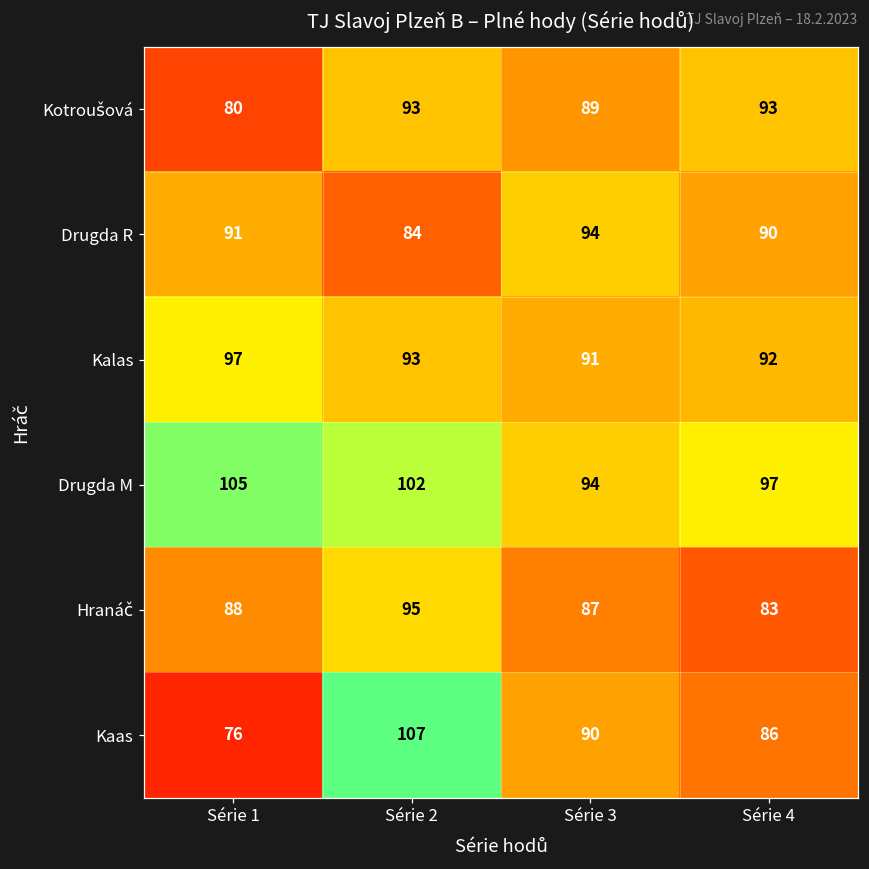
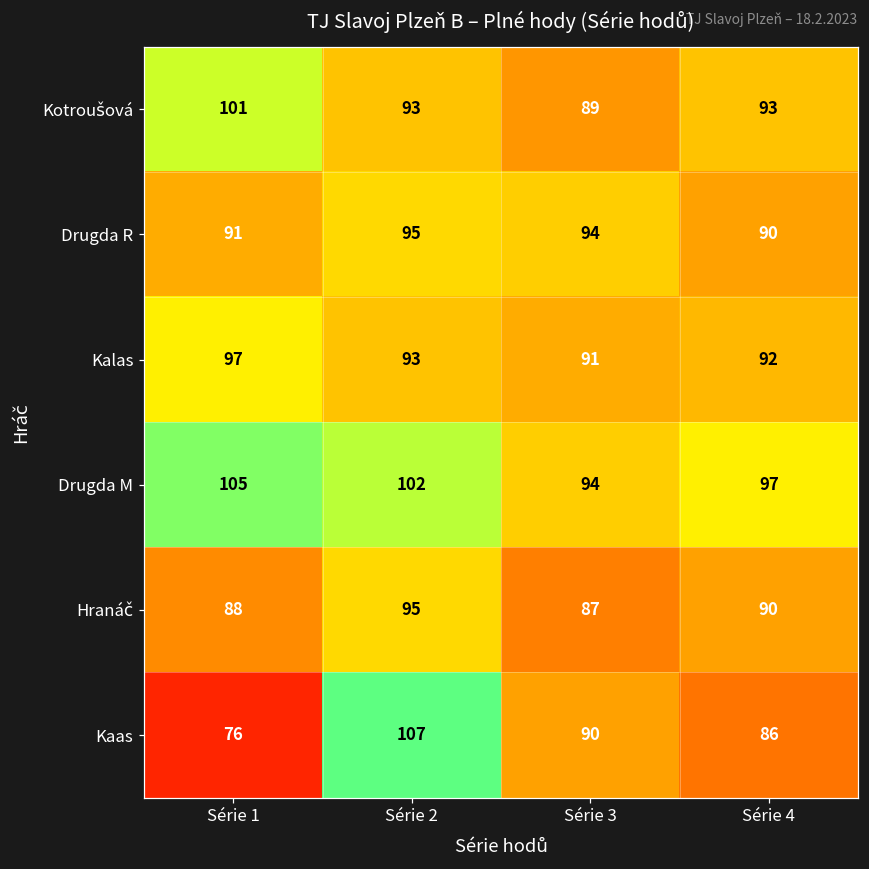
  {
    "Kotroušová": {
-     "Série 1": 80,
+     "Série 1": 101,
      "Série 2": 93,
      "Série 3": 89,
      "Série 4": 93
    },
    "Drugda R": {
      "Série 1": 91,
-     "Série 2": 84,
+     "Série 2": 95,
      "Série 3": 94,
      "Série 4": 90
    },
    "Kalas": {
      "Série 1": 97,
      "Série 2": 93,
      "Série 3": 91,
      "Série 4": 92
    },
    "Drugda M": {
      "Série 1": 105,
      "Série 2": 102,
      "Série 3": 94,
      "Série 4": 97
    },
    "Hranáč": {
      "Série 1": 88,
      "Série 2": 95,
      "Série 3": 87,
-     "Série 4": 83
+     "Série 4": 90
    },
    "Kaas": {
      "Série 1": 76,
      "Série 2": 107,
      "Série 3": 90,
      "Série 4": 86
    }
  }
